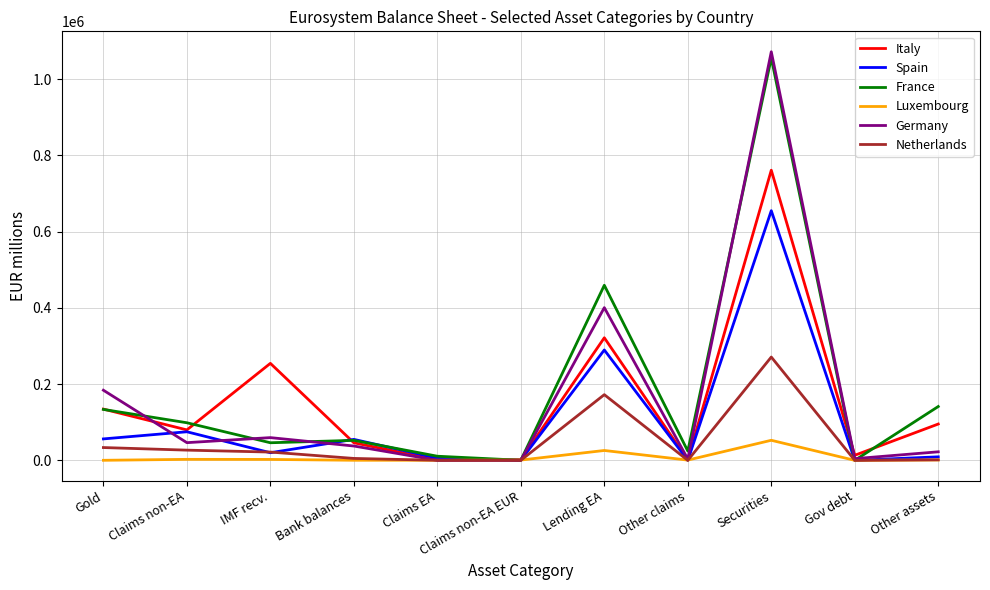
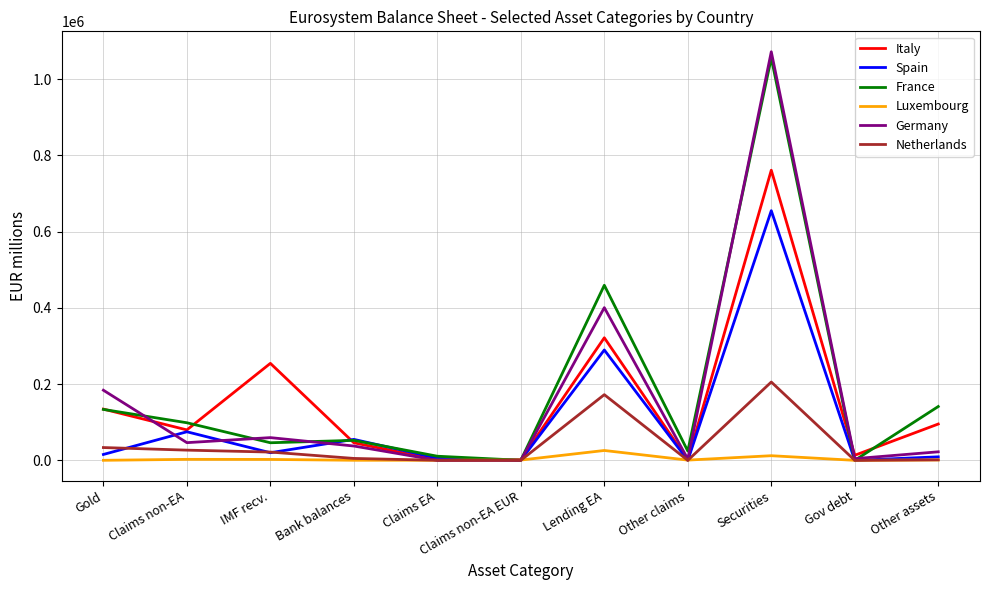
  {
    "Italy": {
      "IMF recv.": 250000,
      "Lending EA": 320000,
      "Securities": 760000,
      "Gov debt": 10000,
      "Other assets": 100000
    },
    "Spain": {
-     "Gold": 60000,
+     "Gold": 20000,
      "Lending EA": 290000,
      "Securities": 660000,
      "Other assets": 10000
    },
    "France": {
      "Claims non-EA": 100000,
      "IMF recv.": 50000,
      "Lending EA": 460000,
      "Other claims": 20000,
      "Securities": 1060000,
      "Other assets": 140000
    },
    "Luxembourg": {
      "Gold": 0,
      "Claims non-EA": 0,
      "IMF recv.": 0,
      "Lending EA": 30000,
-     "Securities": 50000
+     "Securities": 10000
    },
    "Germany": {
      "Gold": 180000,
      "Claims non-EA": 50000,
      "IMF recv.": 60000,
      "Bank balances": 40000,
      "Lending EA": 400000,
      "Securities": 1070000,
      "Other assets": 20000
    },
    "Netherlands": {
      "Gold": 30000,
      "Claims non-EA": 30000,
      "Lending EA": 170000,
-     "Securities": 270000
+     "Securities": 210000
    }
  }
